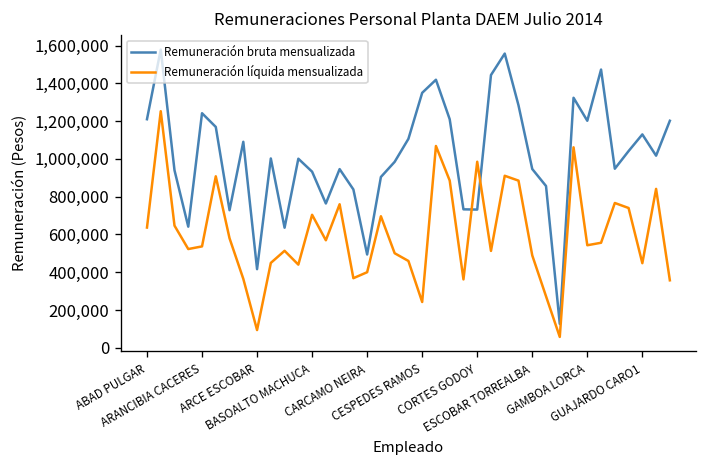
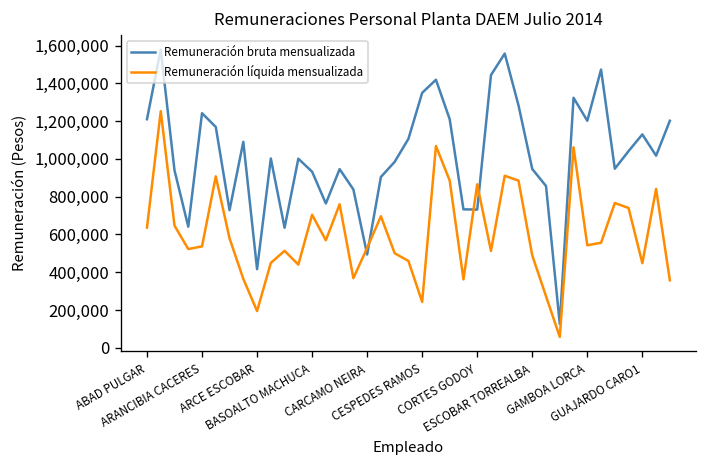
  {
    "Remuneración bruta mensualizada": {
      "ABAD PULGAR": "1,210,000",
      "ARANCIBIA CACERES": "1,240,000",
      "ARCE ESCOBAR": "420,000",
      "BASOALTO MACHUCA": "930,000",
      "CARCAMO NEIRA": "490,000",
      "CESPEDES RAMOS": "1,350,000",
      "CORTES GODOY": "730,000",
      "ESCOBAR TORREALBA": "950,000",
      "GAMBOA LORCA": "1,200,000",
      "GUAJARDO CARO1": "1,130,000"
    },
    "Remuneración líquida mensualizada": {
      "ABAD PULGAR": "640,000",
      "ARANCIBIA CACERES": "540,000",
-     "ARCE ESCOBAR": "90,000",
+     "ARCE ESCOBAR": "190,000",
      "BASOALTO MACHUCA": "700,000",
-     "CARCAMO NEIRA": "400,000",
+     "CARCAMO NEIRA": "530,000",
      "CESPEDES RAMOS": "240,000",
-     "CORTES GODOY": "980,000",
+     "CORTES GODOY": "870,000",
      "ESCOBAR TORREALBA": "490,000",
      "GAMBOA LORCA": "540,000",
      "GUAJARDO CARO1": "450,000"
    }
  }
